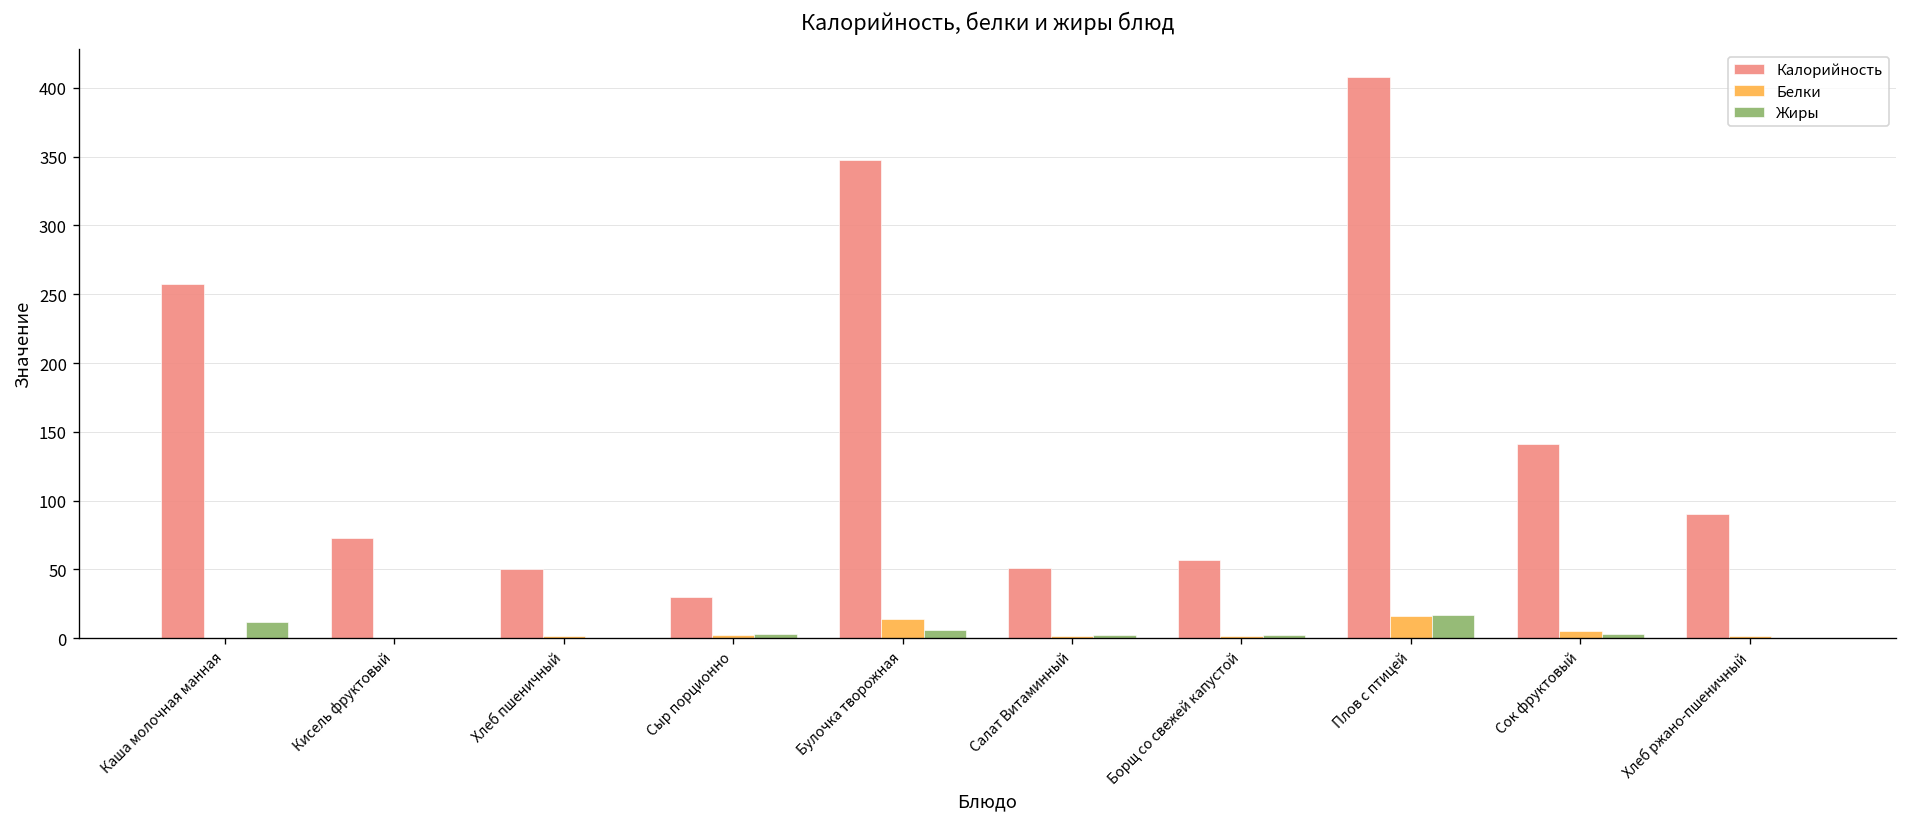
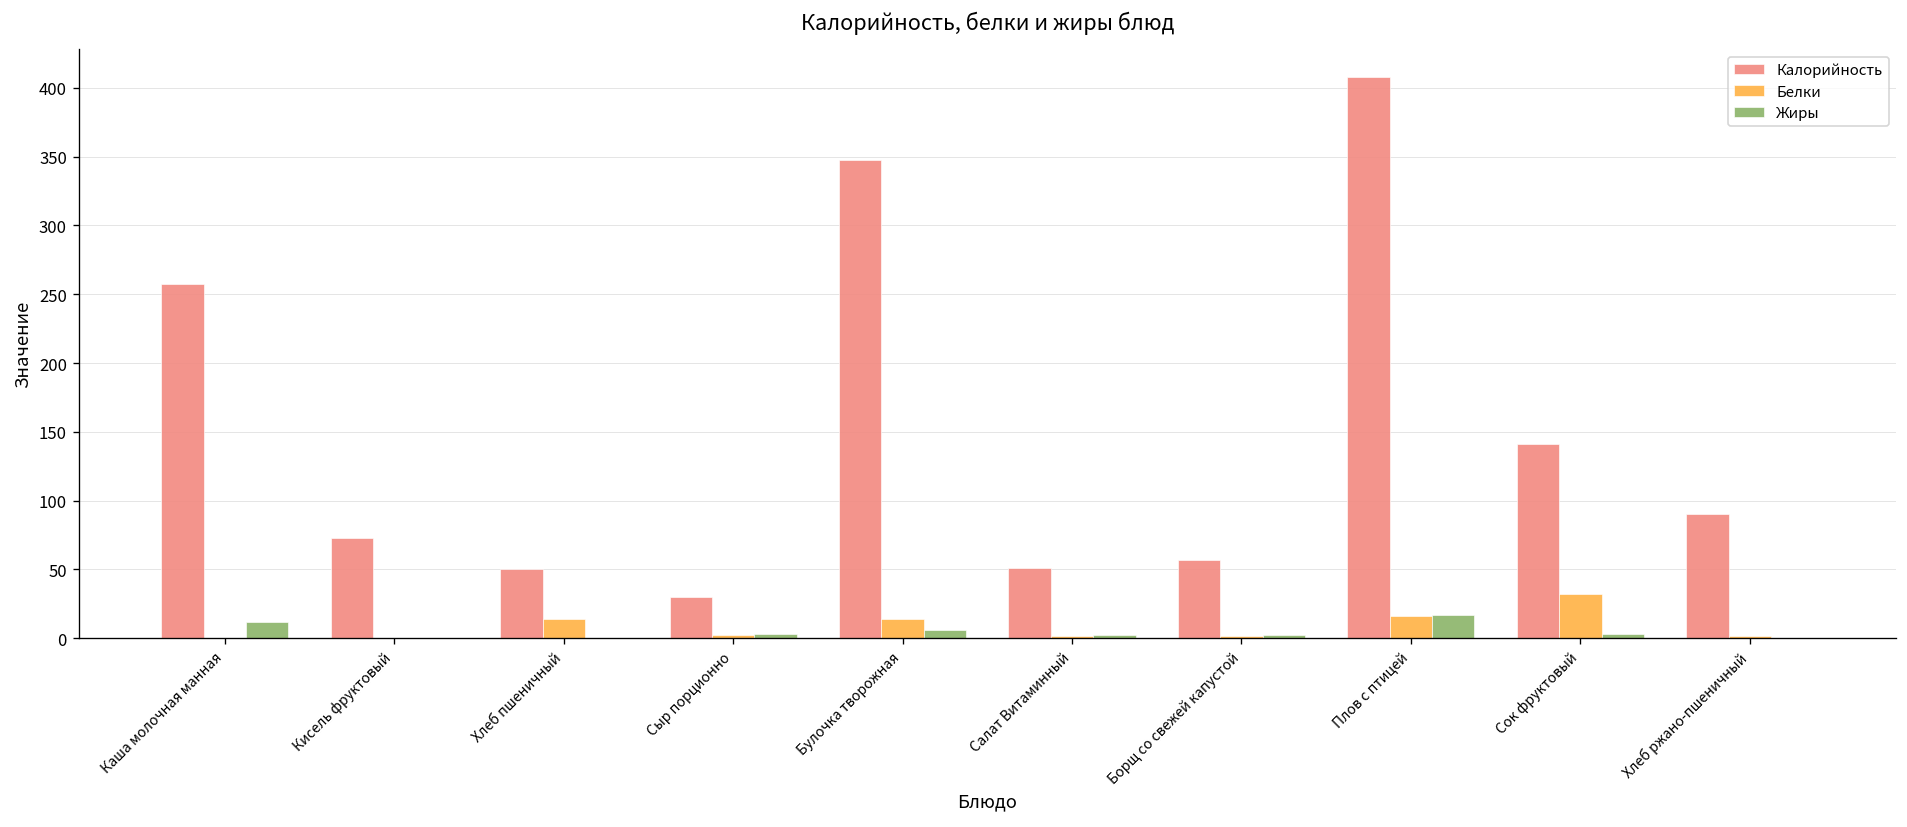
  {
    "Калорийность": {
      "Каша молочная манная": 258,
      "Кисель фруктовый": 73,
      "Хлеб пшеничный": 50,
      "Сыр порционно": 30,
      "Булочка творожная": 347,
      "Салат Витаминный": 51,
      "Борщ со свежей капустой": 57,
      "Плов с птицей": 408,
      "Сок фруктовый": 141,
      "Хлеб ржано-пшеничный": 91
    },
    "Белки": {
-     "Хлеб пшеничный": 2,
+     "Хлеб пшеничный": 14,
      "Сыр порционно": 2,
      "Булочка творожная": 14,
      "Плов с птицей": 16,
-     "Сок фруктовый": 5
+     "Сок фруктовый": 32
    },
    "Жиры": {
      "Каша молочная манная": 12,
      "Сыр порционно": 3,
      "Булочка творожная": 6,
      "Салат Витаминный": 3,
      "Плов с птицей": 17,
      "Сок фруктовый": 3
    }
  }
